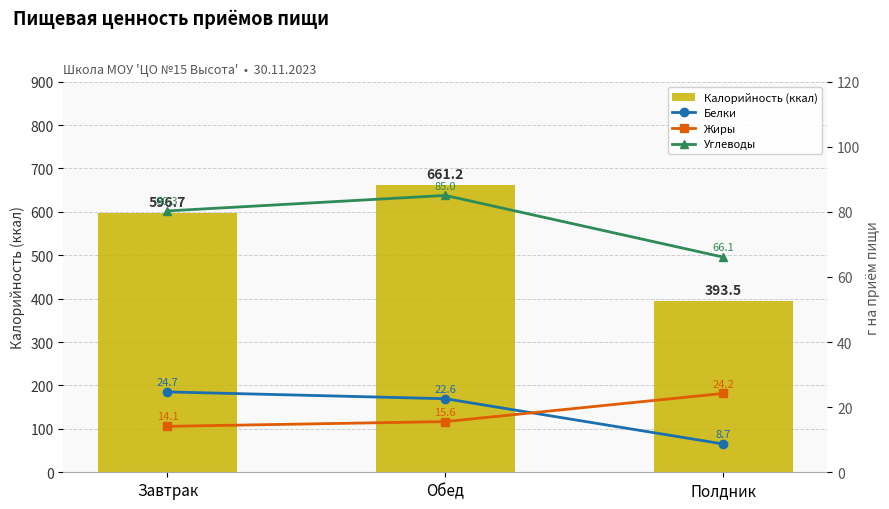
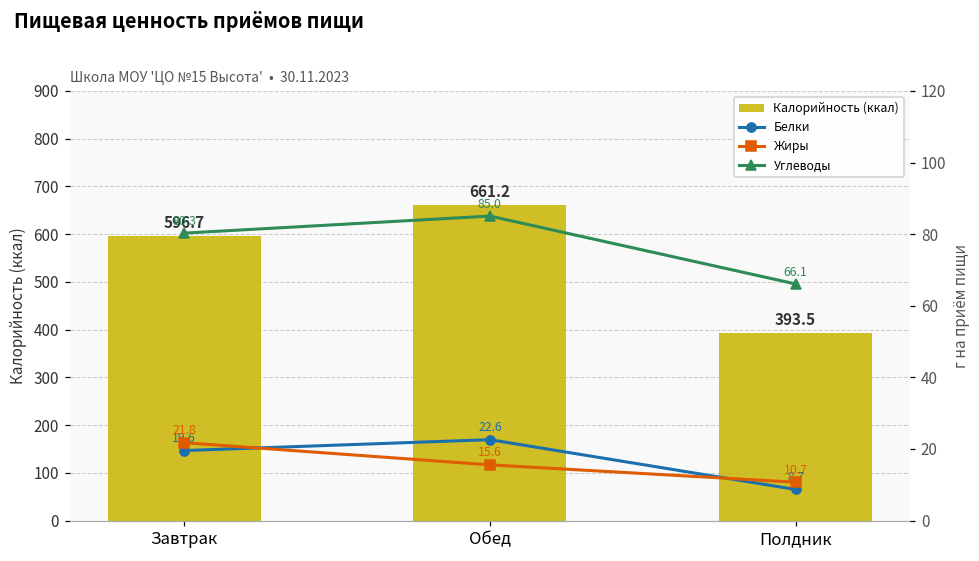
  {
    "Калорийность (ккал)": {
      "Обед": 661.2,
      "Полдник": 393.5
    },
    "Белки": {
-     "Завтрак": 24.7,
+     "Завтрак": 19.6,
      "Обед": 22.6,
      "Полдник": 8.7
    },
    "Жиры": {
-     "Завтрак": 14.1,
+     "Завтрак": 21.8,
      "Обед": 15.6,
-     "Полдник": 24.2
+     "Полдник": 10.7
    },
    "Углеводы": {
      "Обед": 85.0,
      "Полдник": 66.1
    }
  }
